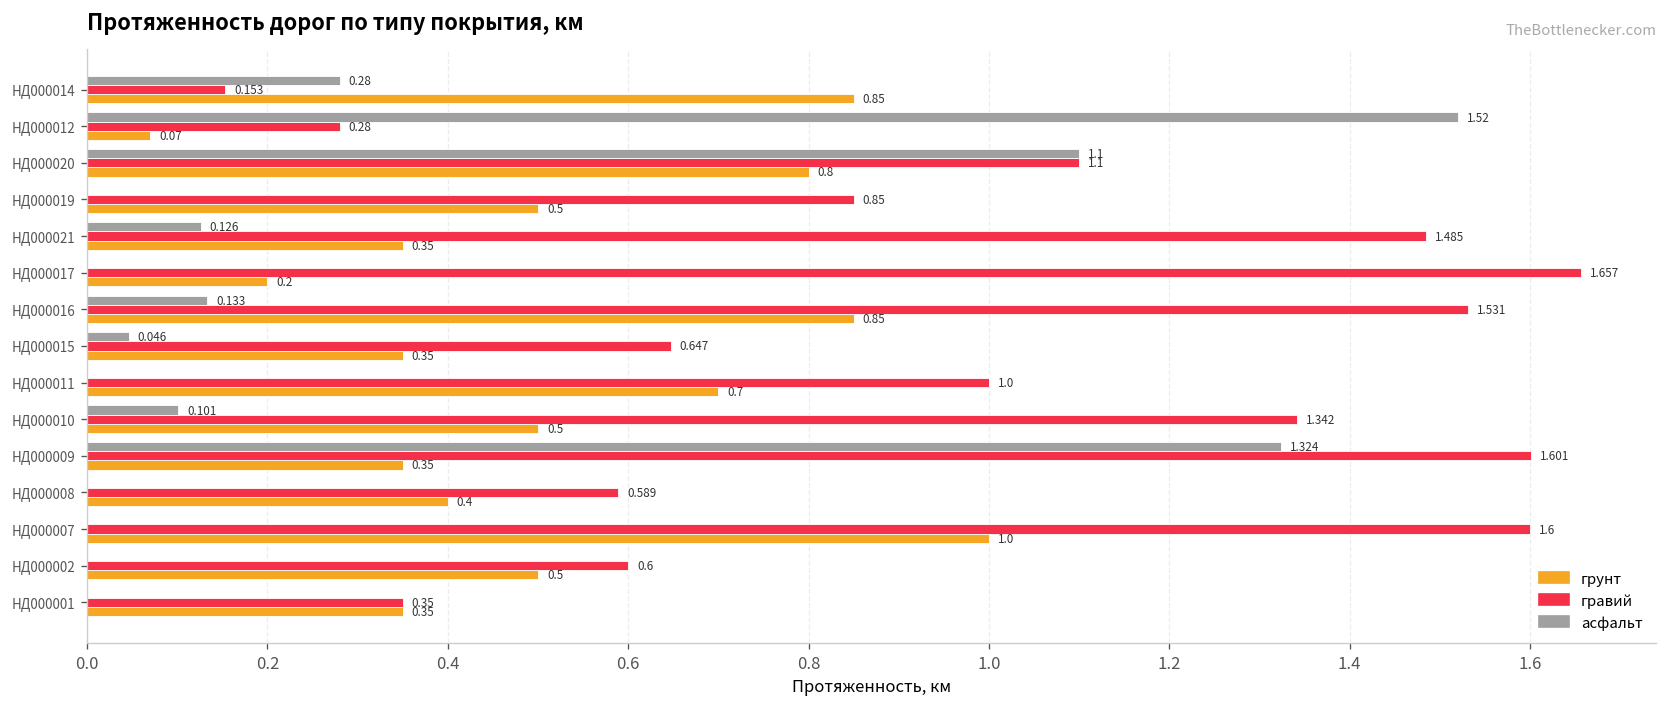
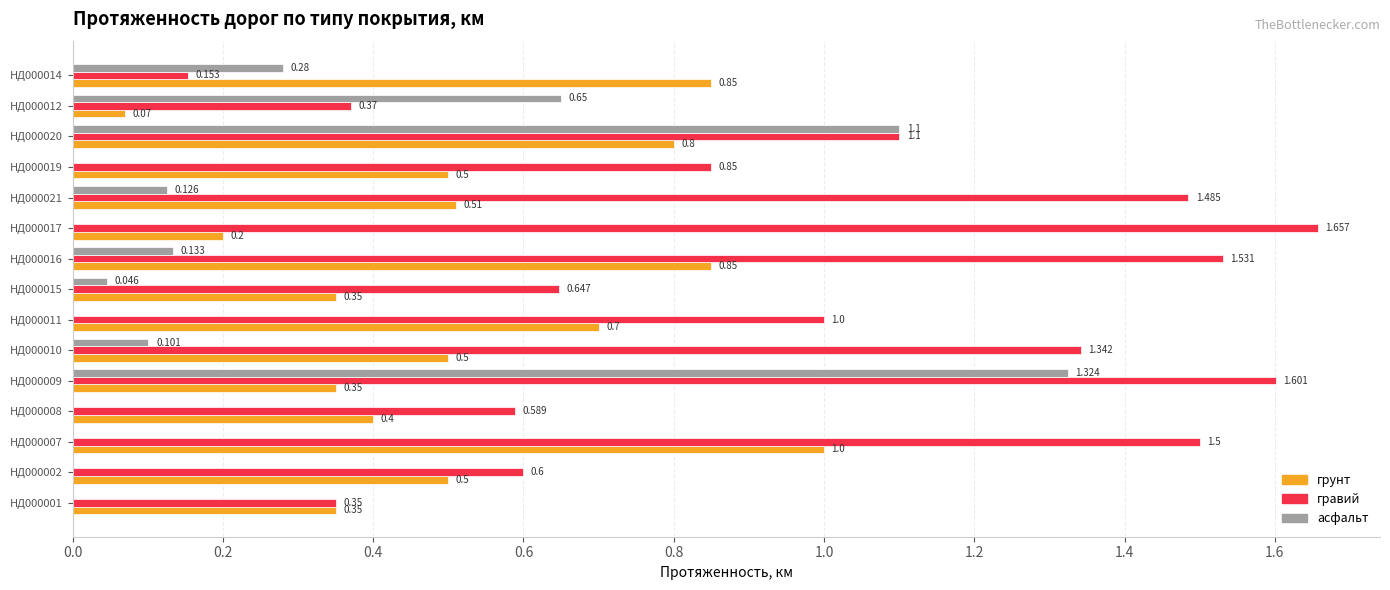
  {
    "грунт": {
      "НД000014": 0.85,
      "НД000012": 0.07,
      "НД000020": 0.8,
      "НД000019": 0.5,
-     "НД000021": 0.35,
+     "НД000021": 0.51,
      "НД000017": 0.2,
      "НД000016": 0.85,
      "НД000015": 0.35,
      "НД000011": 0.7,
      "НД000010": 0.5,
      "НД000009": 0.35,
      "НД000008": 0.4,
      "НД000007": 1.0,
      "НД000002": 0.5
    },
    "гравий": {
      "НД000014": 0.153,
-     "НД000012": 0.28,
+     "НД000012": 0.37,
      "НД000019": 0.85,
      "НД000021": 1.485,
      "НД000017": 1.657,
      "НД000016": 1.531,
      "НД000015": 0.647,
      "НД000011": 1.0,
      "НД000010": 1.342,
      "НД000009": 1.601,
      "НД000008": 0.589,
-     "НД000007": 1.6,
+     "НД000007": 1.5,
      "НД000002": 0.6
    },
    "асфальт": {
      "НД000014": 0.28,
-     "НД000012": 1.52,
+     "НД000012": 0.65,
      "НД000021": 0.126,
      "НД000016": 0.133,
      "НД000015": 0.046,
      "НД000010": 0.101,
      "НД000009": 1.324
    }
  }
